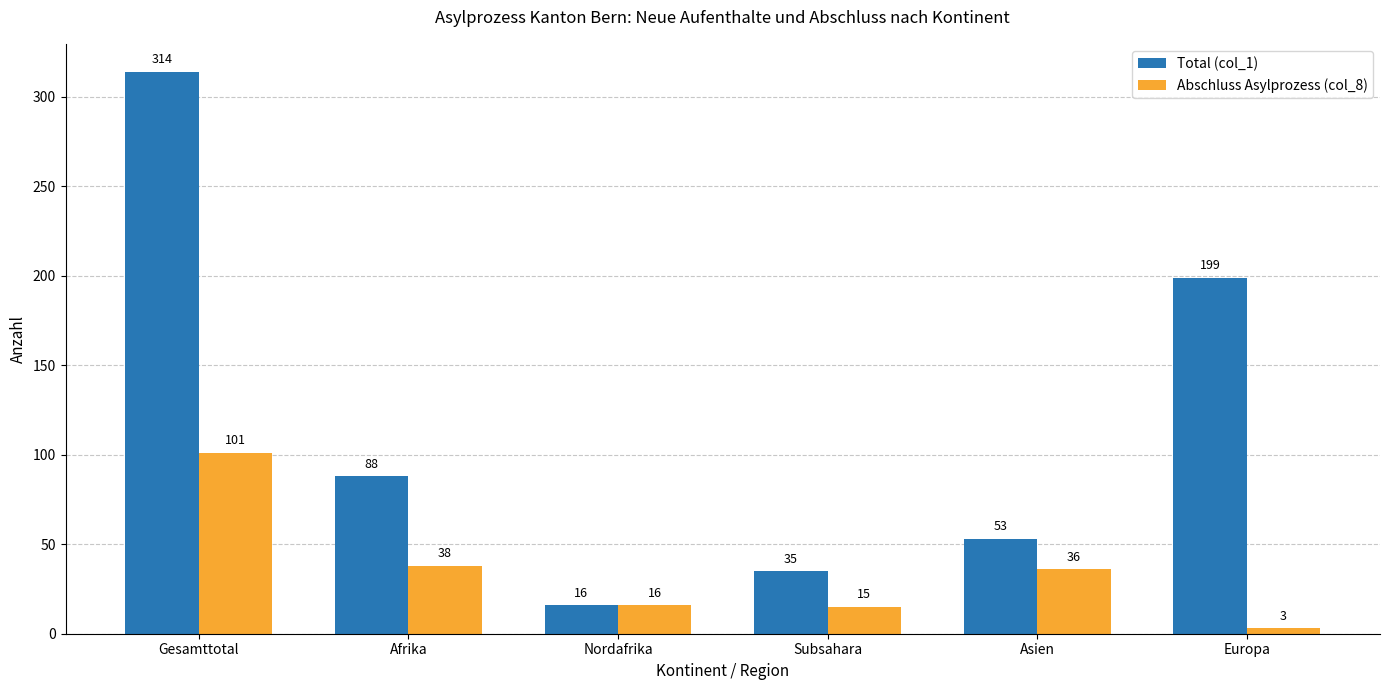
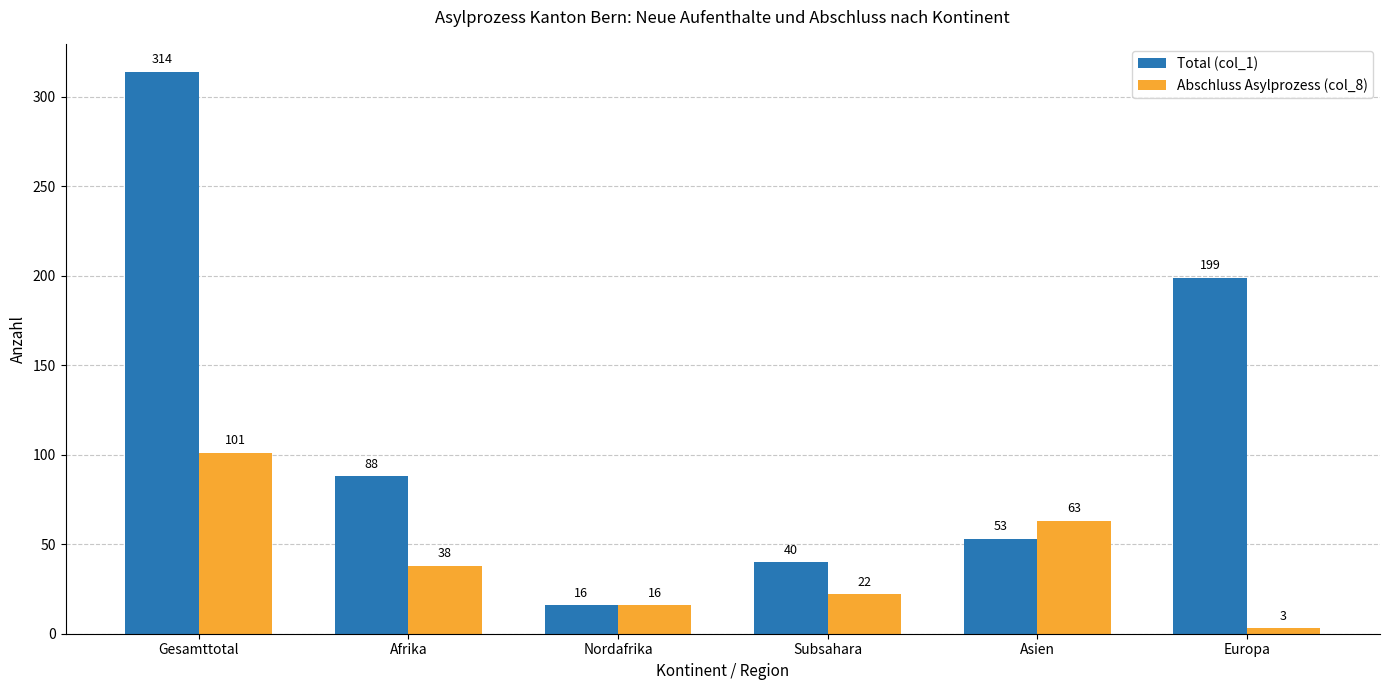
  {
    "Total (col_1)": {
      "Gesamttotal": 314,
      "Afrika": 88,
      "Nordafrika": 16,
-     "Subsahara": 35,
+     "Subsahara": 40,
      "Asien": 53,
      "Europa": 199
    },
    "Abschluss Asylprozess (col_8)": {
      "Gesamttotal": 101,
      "Afrika": 38,
      "Nordafrika": 16,
-     "Subsahara": 15,
-     "Asien": 36,
+     "Subsahara": 22,
+     "Asien": 63,
      "Europa": 3
    }
  }
